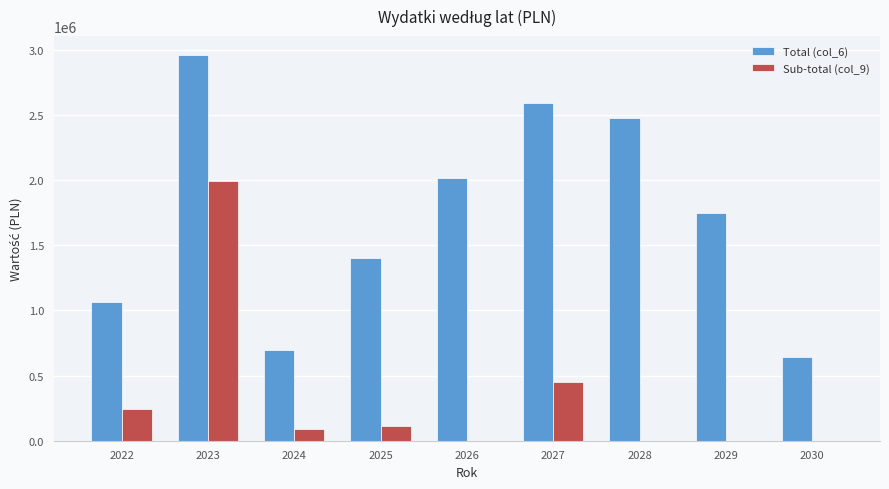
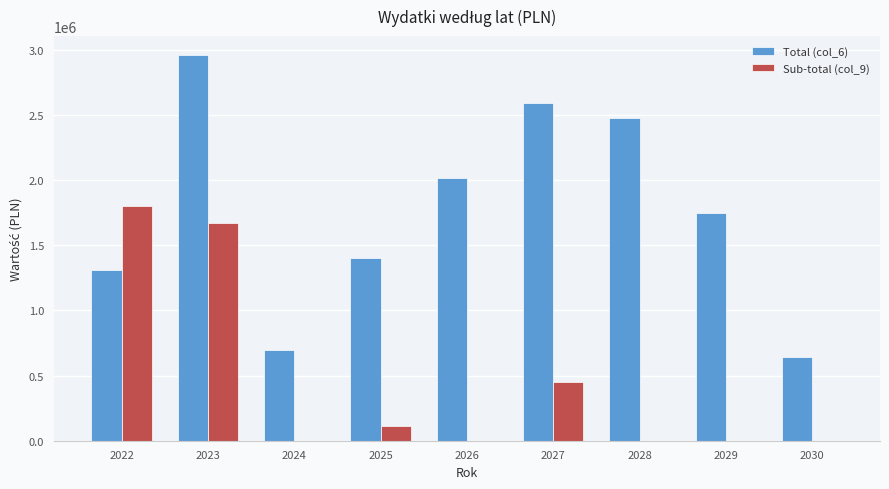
  {
    "Total (col_6)": {
-     "2022": 1070000,
+     "2022": 1310000,
      "2023": 2960000,
      "2024": 690000,
      "2025": 1400000,
      "2026": 2020000,
      "2027": 2590000,
      "2028": 2480000,
      "2029": 1750000,
      "2030": 650000
    },
    "Sub-total (col_9)": {
-     "2022": 240000,
-     "2023": 2000000,
-     "2024": 90000,
+     "2022": 1800000,
+     "2023": 1670000,
+     "2024": 0,
      "2025": 110000,
      "2026": 0,
      "2027": 450000,
      "2028": 0,
      "2029": 0,
      "2030": 0
    }
  }
